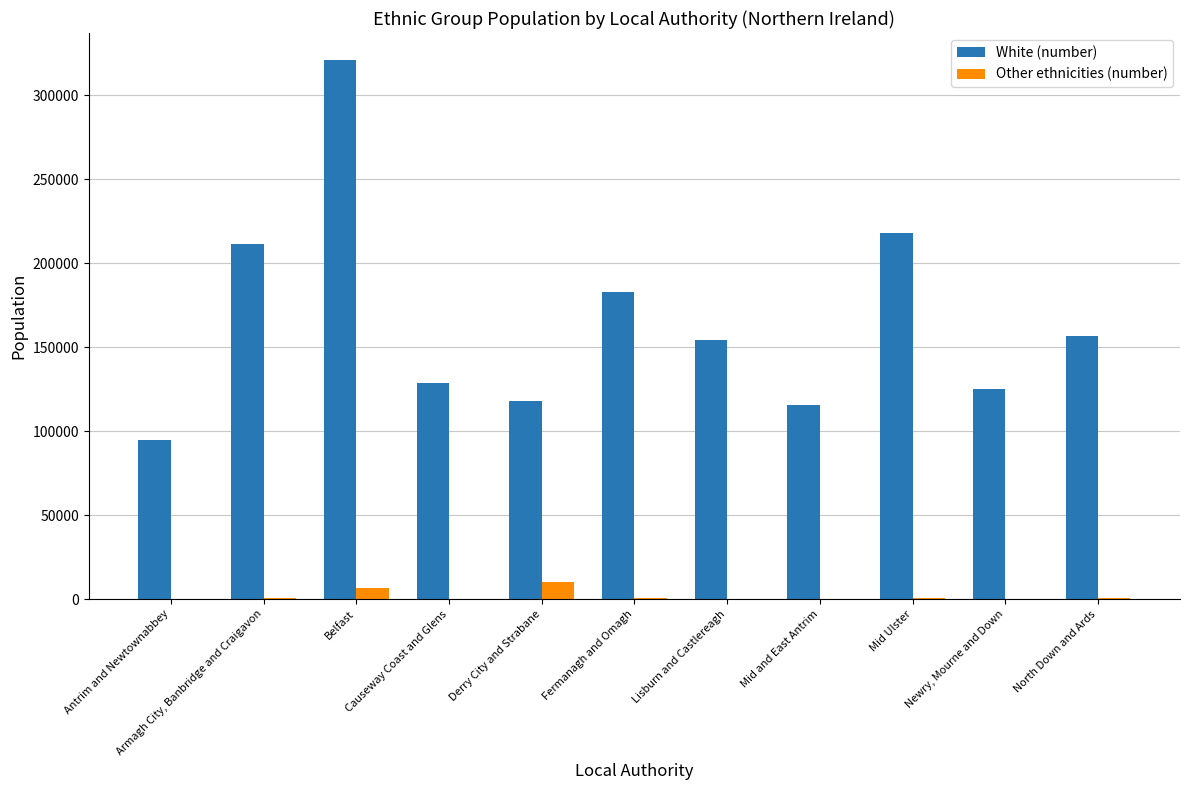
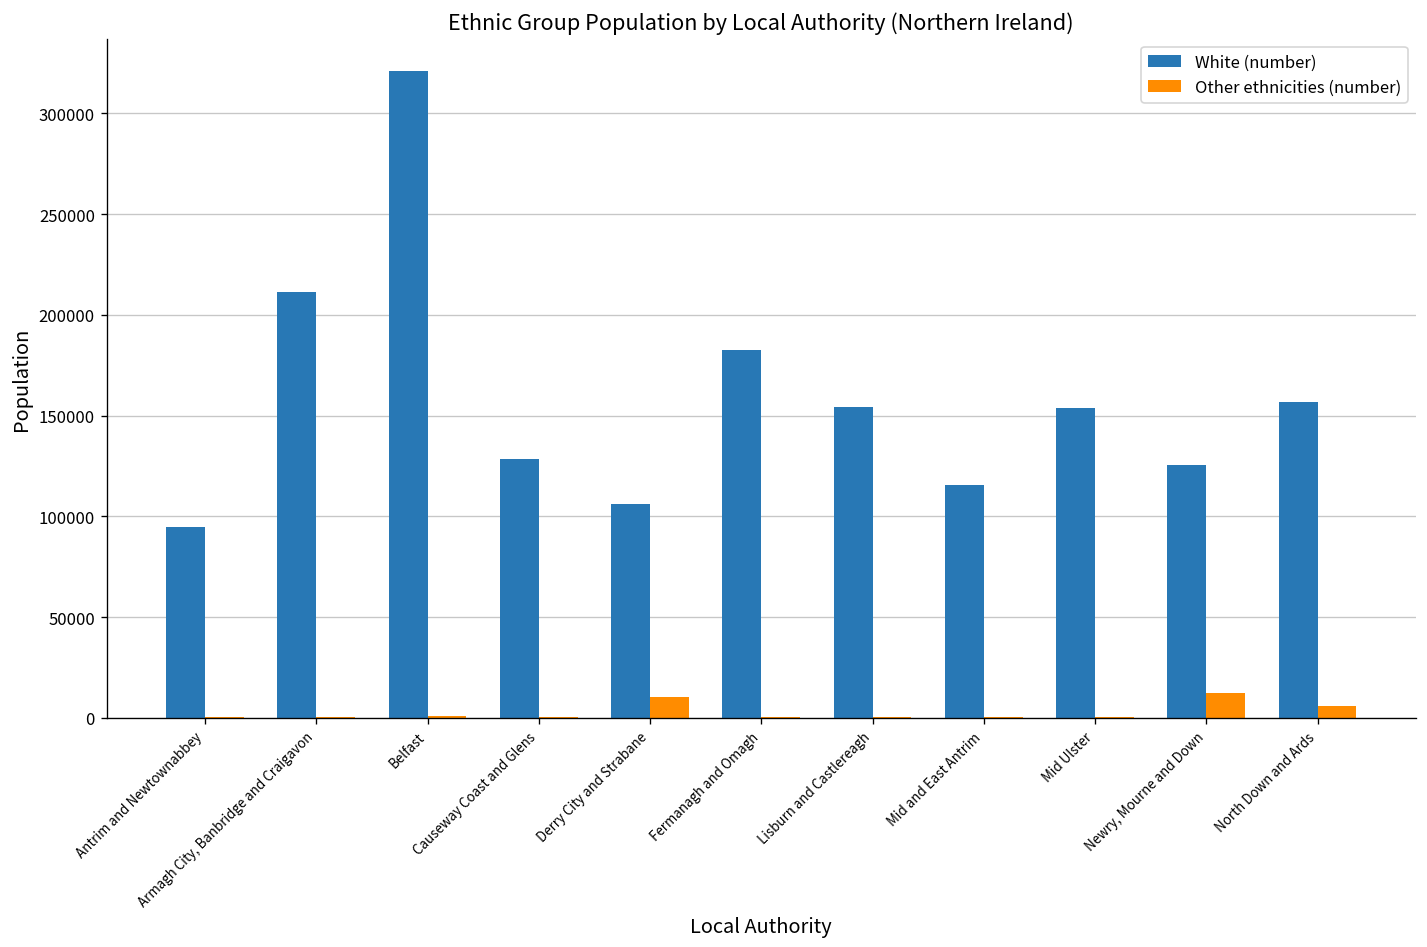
  {
    "White (number)": {
      "Antrim and Newtownabbey": 95000,
      "Armagh City, Banbridge and Craigavon": 211000,
      "Belfast": 321000,
      "Causeway Coast and Glens": 128000,
-     "Derry City and Strabane": 118000,
+     "Derry City and Strabane": 106000,
      "Fermanagh and Omagh": 183000,
      "Lisburn and Castlereagh": 154000,
      "Mid and East Antrim": 116000,
-     "Mid Ulster": 218000,
+     "Mid Ulster": 154000,
      "Newry, Mourne and Down": 125000,
      "North Down and Ards": 157000
    },
    "Other ethnicities (number)": {
-     "Belfast": 6000,
+     "Belfast": 1000,
      "Derry City and Strabane": 10000,
-     "Newry, Mourne and Down": 0,
-     "North Down and Ards": 0
+     "Newry, Mourne and Down": 12000,
+     "North Down and Ards": 6000
    }
  }
